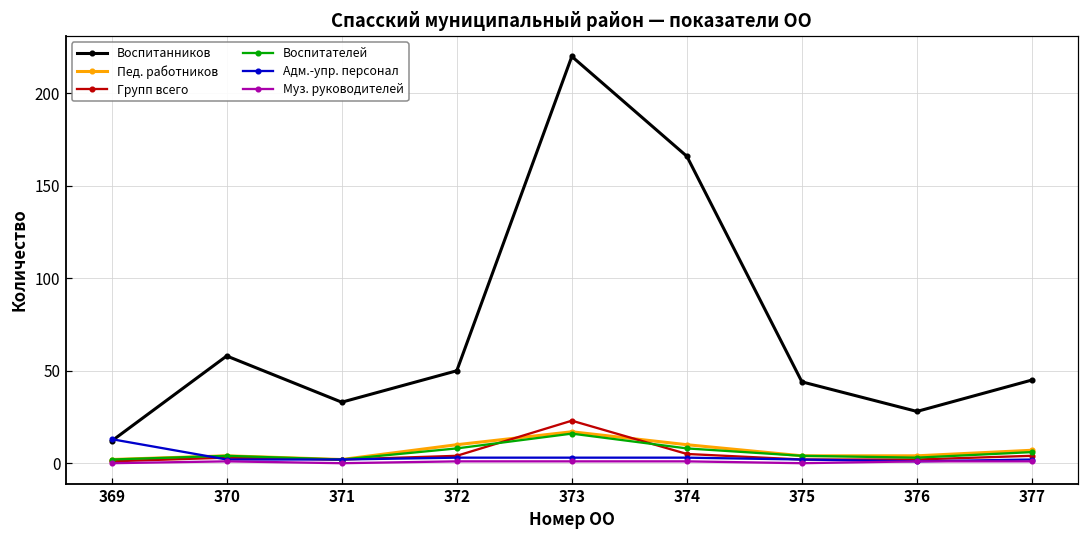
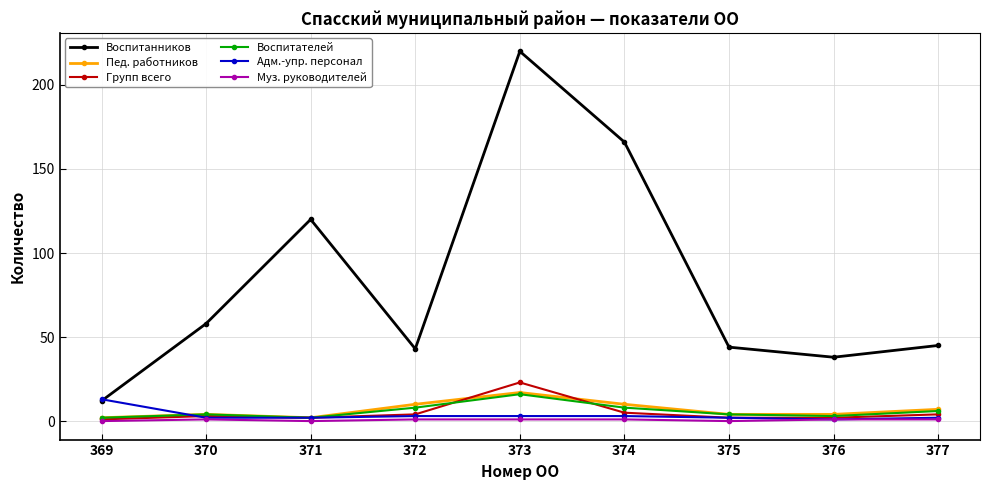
  {
    "Воспитанников": {
      "370": 58,
-     "371": 33,
-     "372": 50,
+     "371": 120,
+     "372": 43,
      "373": 220,
      "374": 166,
      "375": 44,
-     "376": 28,
+     "376": 38,
      "377": 45
    },
    "Пед. работников": {
      "372": 10,
      "374": 10
    },
    "Групп всего": {
      "373": 23,
      "374": 5,
      "377": 4
    },
    "Воспитателей": {
      "372": 8,
      "374": 8
    },
    "Адм.-упр. персонал": {
      "373": 3,
      "374": 3
    },
    "Муз. руководителей": {
      "371": 0,
      "372": 1,
      "373": 1,
      "374": 1,
      "375": 0
    }
  }
